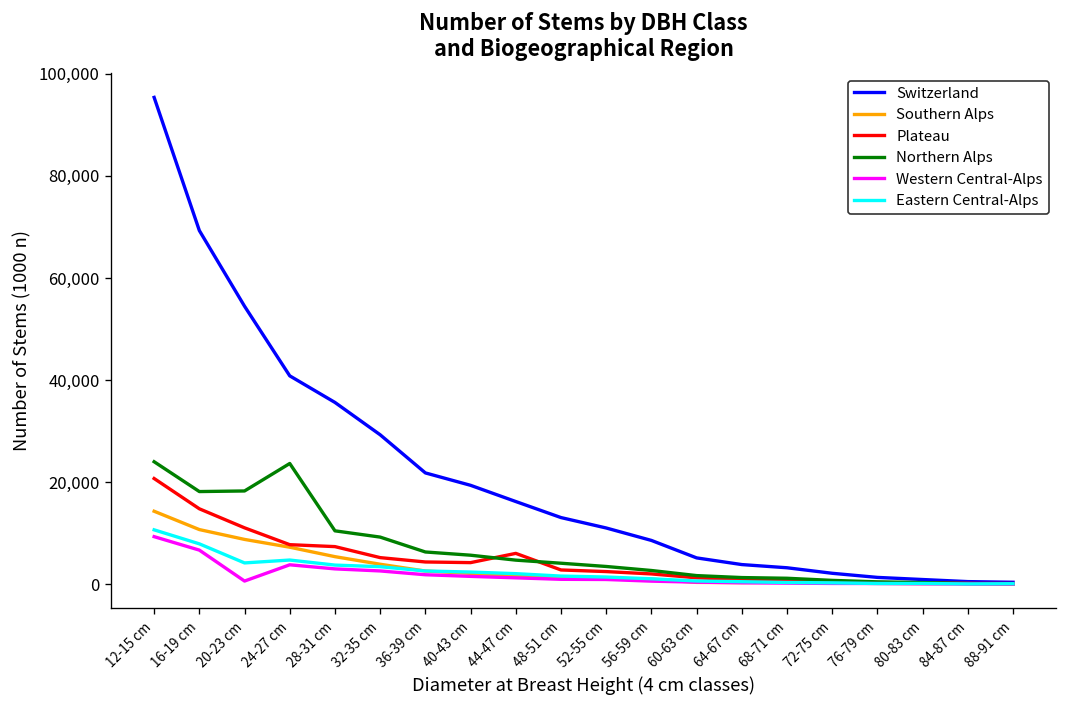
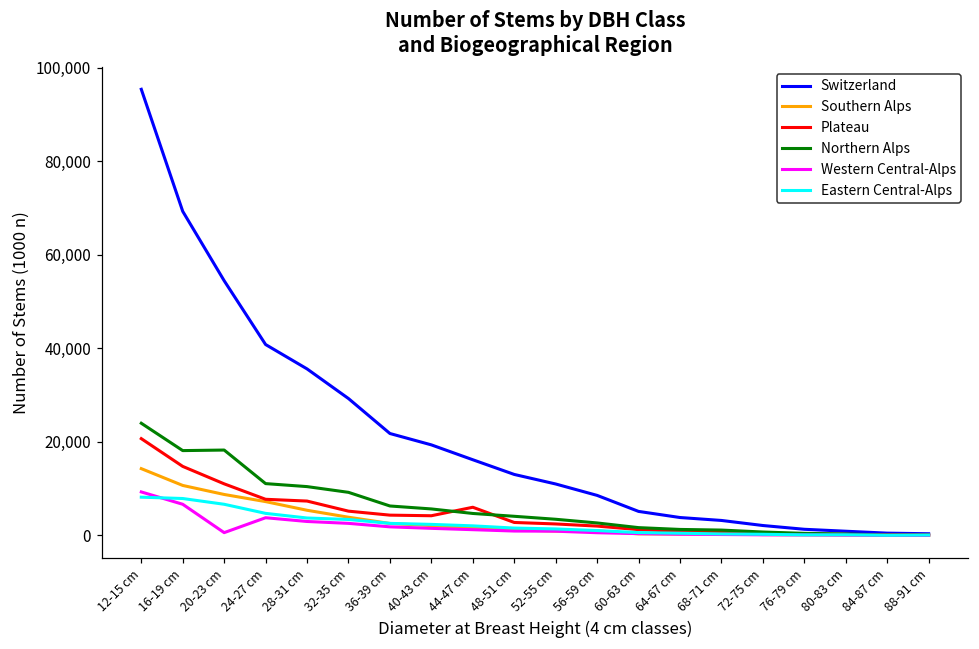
  {
    "Switzerland": {
      "12-15 cm": "95,000",
      "16-19 cm": "69,000",
      "20-23 cm": "54,000",
      "24-27 cm": "41,000",
      "28-31 cm": "36,000",
      "32-35 cm": "29,000",
      "36-39 cm": "22,000",
      "40-43 cm": "19,000",
      "44-47 cm": "16,000",
      "48-51 cm": "13,000",
      "52-55 cm": "11,000",
      "56-59 cm": "9,000",
      "60-63 cm": "5,000",
      "64-67 cm": "4,000",
      "68-71 cm": "3,000",
      "72-75 cm": "2,000",
      "76-79 cm": "1,000",
      "80-83 cm": "1,000"
    },
    "Southern Alps": {
      "12-15 cm": "14,000",
      "16-19 cm": "11,000",
      "20-23 cm": "9,000",
      "28-31 cm": "5,000"
    },
    "Plateau": {
      "12-15 cm": "21,000",
      "16-19 cm": "15,000",
      "20-23 cm": "11,000",
      "28-31 cm": "7,000",
      "32-35 cm": "5,000",
      "36-39 cm": "4,000",
      "40-43 cm": "4,000",
      "44-47 cm": "6,000",
      "48-51 cm": "3,000",
      "52-55 cm": "2,000",
      "56-59 cm": "2,000"
    },
    "Northern Alps": {
      "12-15 cm": "24,000",
      "16-19 cm": "18,000",
      "20-23 cm": "18,000",
-     "24-27 cm": "24,000",
+     "24-27 cm": "11,000",
      "28-31 cm": "10,000",
      "32-35 cm": "9,000",
      "36-39 cm": "6,000",
      "40-43 cm": "6,000",
      "44-47 cm": "5,000",
      "48-51 cm": "4,000",
      "52-55 cm": "3,000",
      "56-59 cm": "3,000"
    },
    "Western Central-Alps": {
      "12-15 cm": "9,000",
      "16-19 cm": "7,000",
      "20-23 cm": "1,000",
      "24-27 cm": "4,000",
      "28-31 cm": "3,000",
      "32-35 cm": "3,000",
      "36-39 cm": "2,000"
    },
    "Eastern Central-Alps": {
-     "12-15 cm": "11,000",
+     "12-15 cm": "8,000",
      "16-19 cm": "8,000",
-     "20-23 cm": "4,000",
+     "20-23 cm": "7,000",
      "24-27 cm": "5,000",
      "28-31 cm": "4,000"
    }
  }
